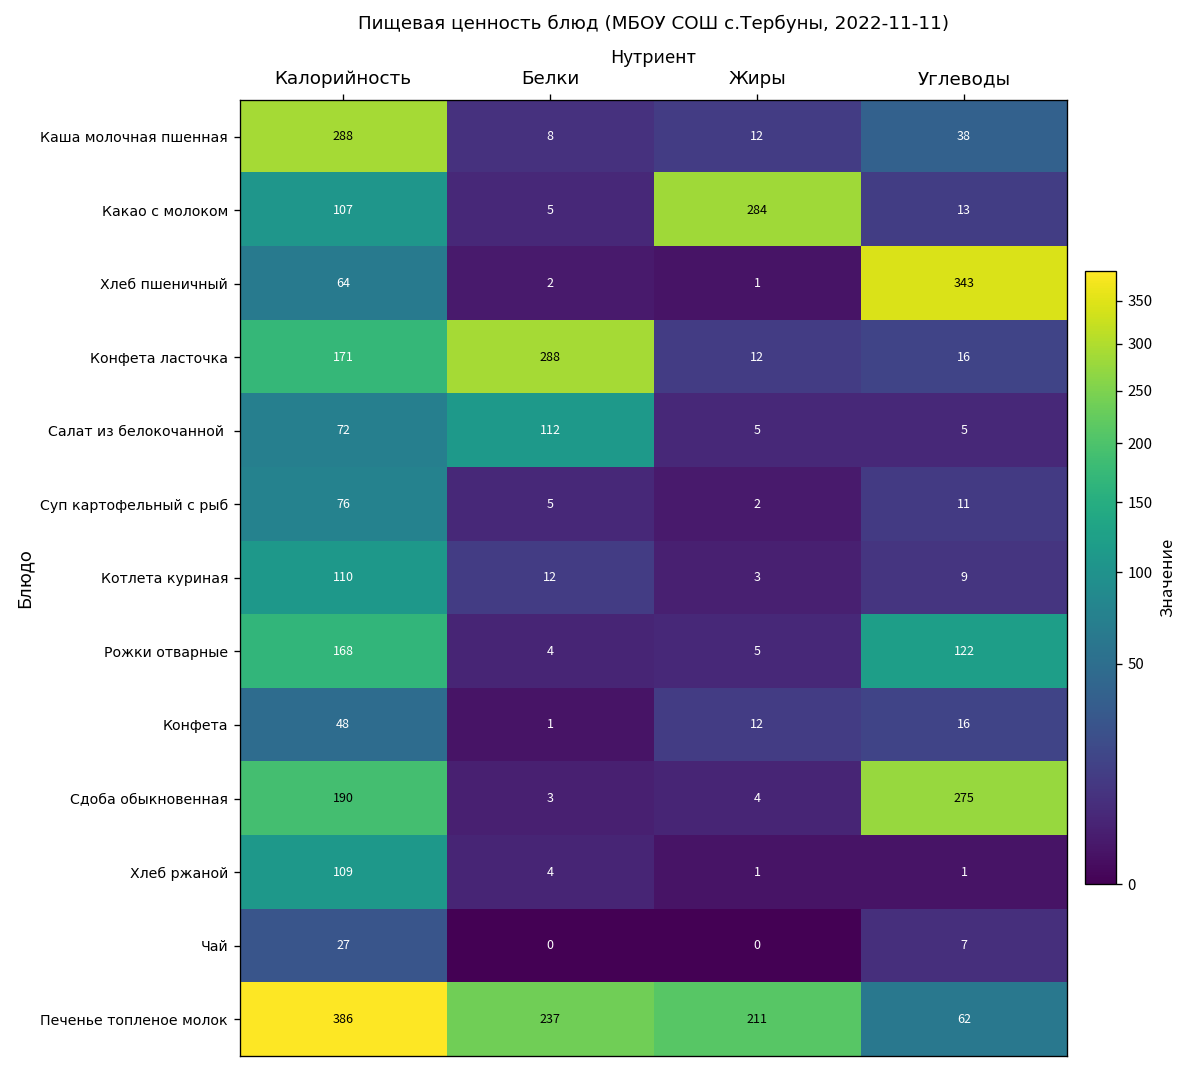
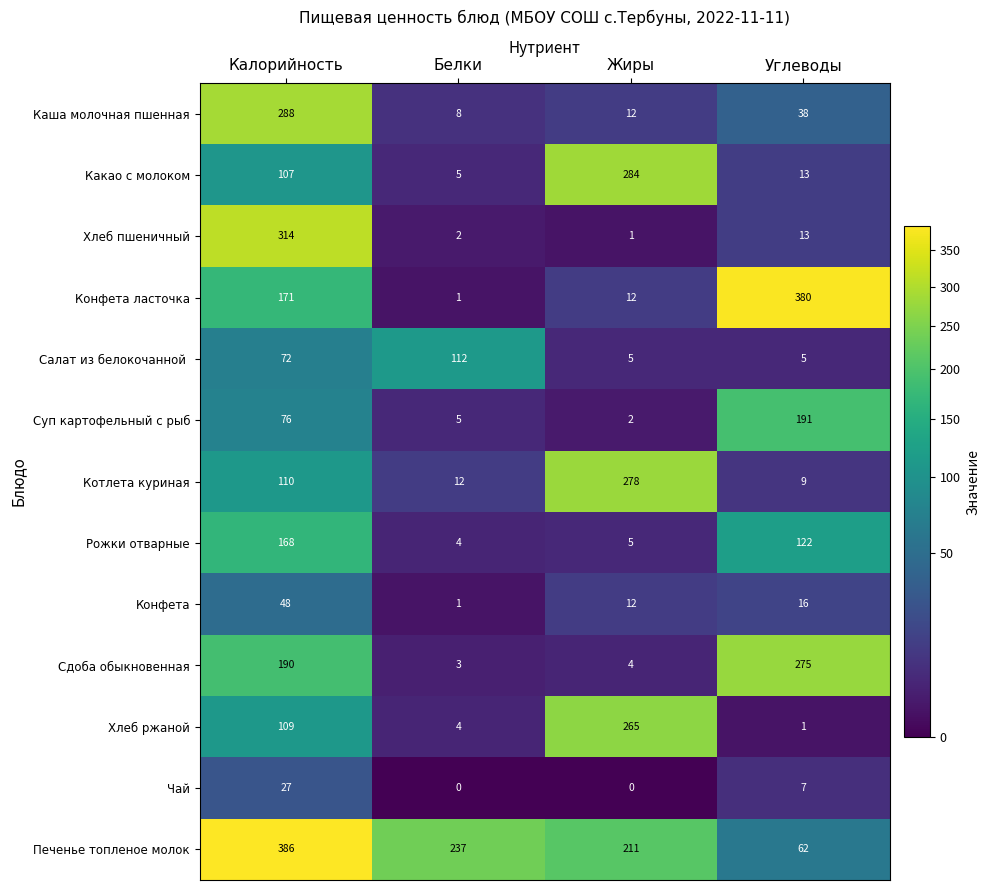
  {
    "Каша молочная пшенная": {
      "Калорийность": 288,
      "Белки": 8,
      "Жиры": 12,
      "Углеводы": 38
    },
    "Какао с молоком": {
      "Калорийность": 107,
      "Белки": 5,
      "Жиры": 284,
      "Углеводы": 13
    },
    "Хлеб пшеничный": {
-     "Калорийность": 64,
+     "Калорийность": 314,
      "Белки": 2,
      "Жиры": 1,
-     "Углеводы": 343
+     "Углеводы": 13
    },
    "Конфета ласточка": {
      "Калорийность": 171,
-     "Белки": 288,
+     "Белки": 1,
      "Жиры": 12,
-     "Углеводы": 16
+     "Углеводы": 380
    },
    "Салат из белокочанной": {
      "Калорийность": 72,
      "Белки": 112,
      "Жиры": 5,
      "Углеводы": 5
    },
    "Суп картофельный с рыб": {
      "Калорийность": 76,
      "Белки": 5,
      "Жиры": 2,
-     "Углеводы": 11
+     "Углеводы": 191
    },
    "Котлета куриная": {
      "Калорийность": 110,
      "Белки": 12,
-     "Жиры": 3,
+     "Жиры": 278,
      "Углеводы": 9
    },
    "Рожки отварные": {
      "Калорийность": 168,
      "Белки": 4,
      "Жиры": 5,
      "Углеводы": 122
    },
    "Конфета": {
      "Калорийность": 48,
      "Белки": 1,
      "Жиры": 12,
      "Углеводы": 16
    },
    "Сдоба обыкновенная": {
      "Калорийность": 190,
      "Белки": 3,
      "Жиры": 4,
      "Углеводы": 275
    },
    "Хлеб ржаной": {
      "Калорийность": 109,
      "Белки": 4,
-     "Жиры": 1,
+     "Жиры": 265,
      "Углеводы": 1
    },
    "Чай": {
      "Калорийность": 27,
      "Белки": 0,
      "Жиры": 0,
      "Углеводы": 7
    },
    "Печенье топленое молок": {
      "Калорийность": 386,
      "Белки": 237,
      "Жиры": 211,
      "Углеводы": 62
    }
  }
